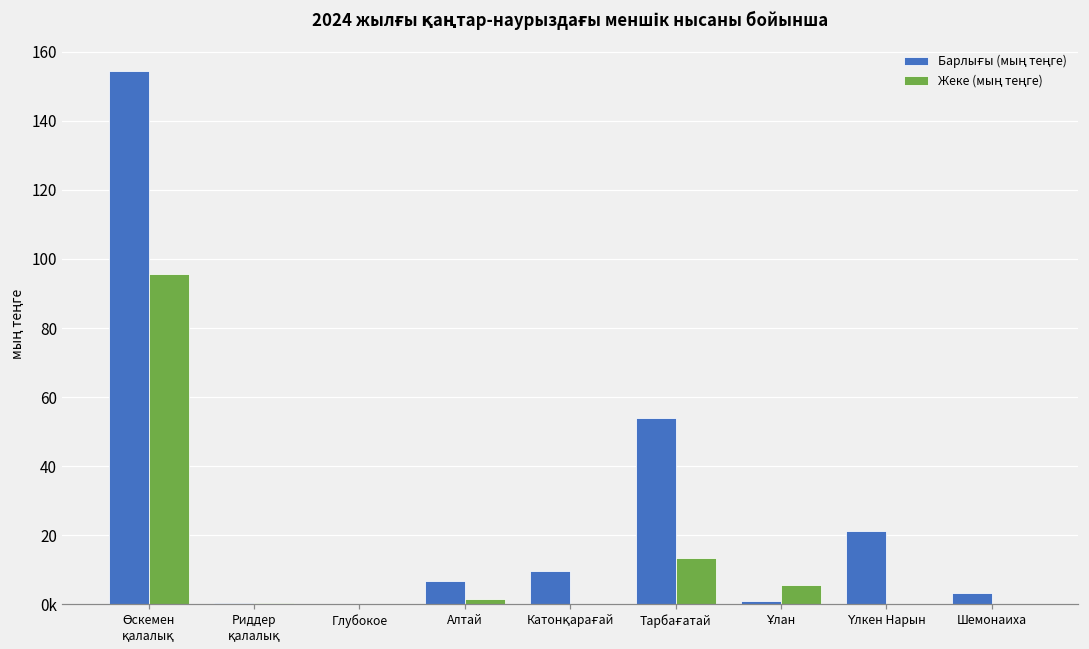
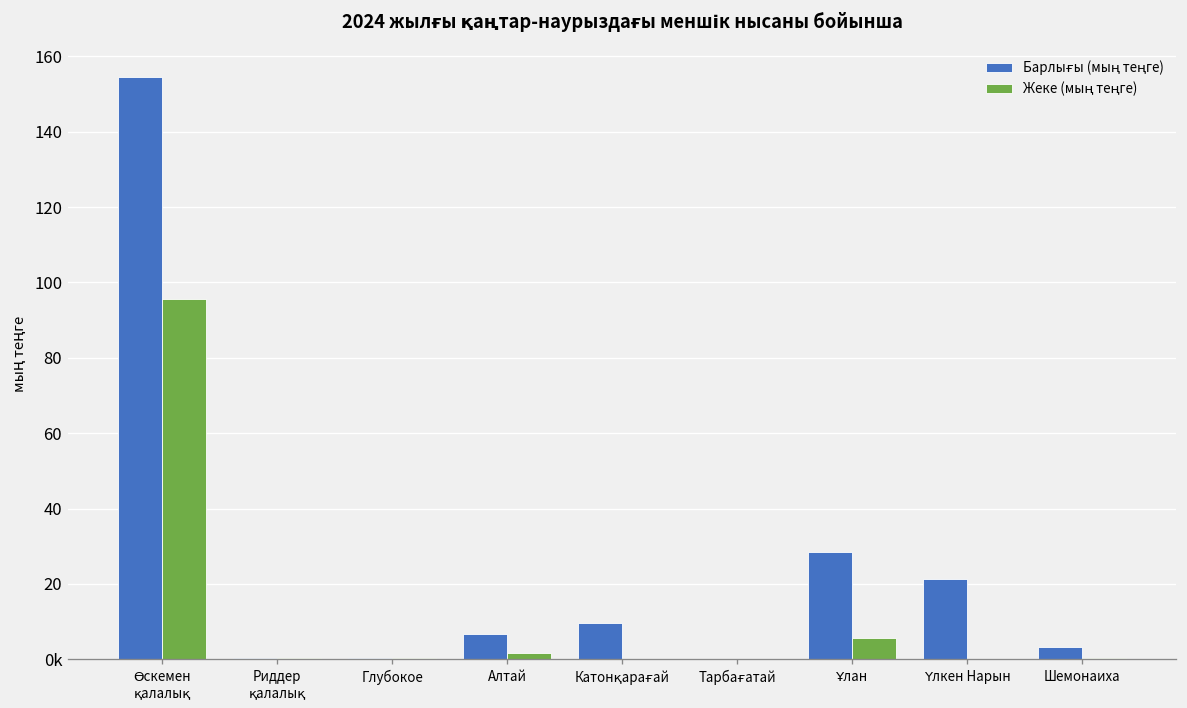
  {
    "Барлығы (мың теңге)": {
      "Өскемен қалалық": 154,
      "Алтай": 7,
      "Катонқарағай": 10,
-     "Тарбағатай": 54,
-     "Ұлан": 1,
+     "Тарбағатай": 0,
+     "Ұлан": 29,
      "Үлкен Нарын": 21,
      "Шемонаиха": 3
    },
    "Жеке (мың теңге)": {
      "Өскемен қалалық": 96,
      "Алтай": 2,
-     "Тарбағатай": 13,
+     "Тарбағатай": 0,
      "Ұлан": 6
    }
  }
